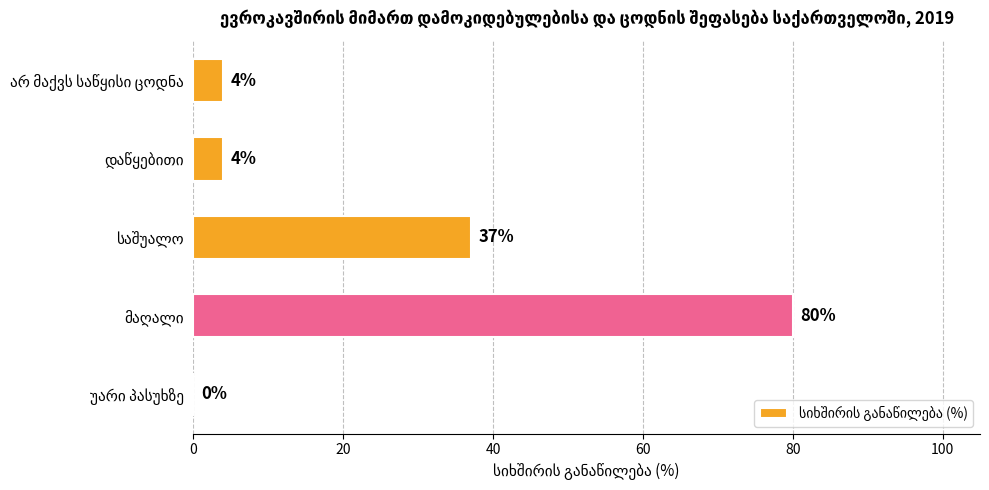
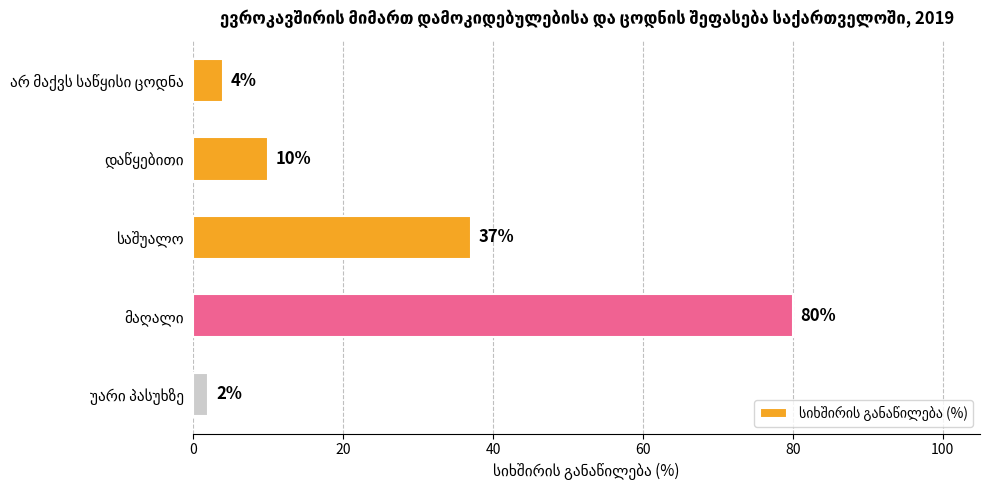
  {
    "არ მაქვს საწყისი ცოდნა": "4%",
-   "დაწყებითი": "4%",
+   "დაწყებითი": "10%",
    "საშუალო": "37%",
    "მაღალი": "80%",
-   "უარი პასუხზე": "0%"
+   "უარი პასუხზე": "2%"
  }
